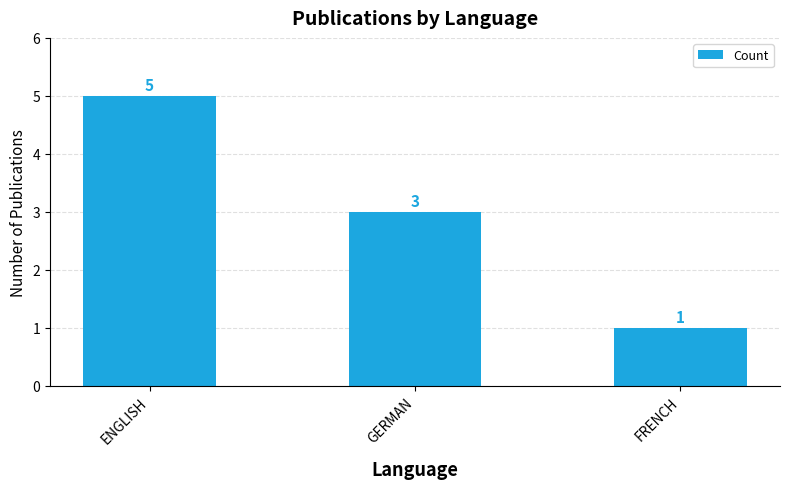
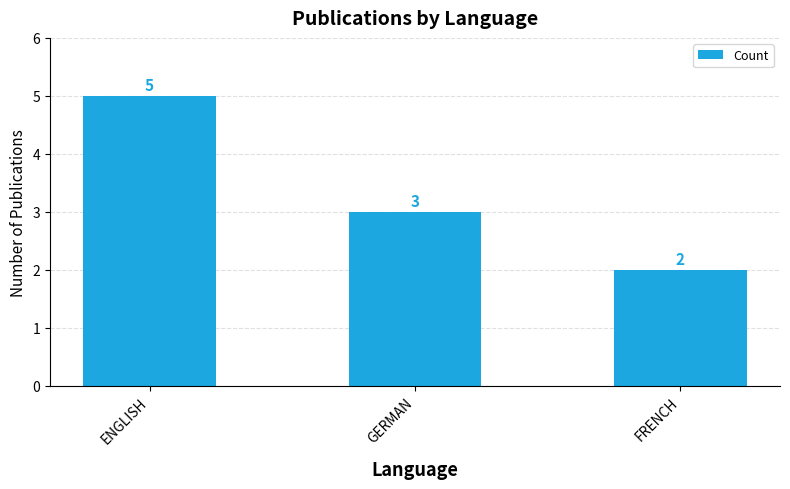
  {
    "ENGLISH": 5,
    "GERMAN": 3,
-   "FRENCH": 1
+   "FRENCH": 2
  }
